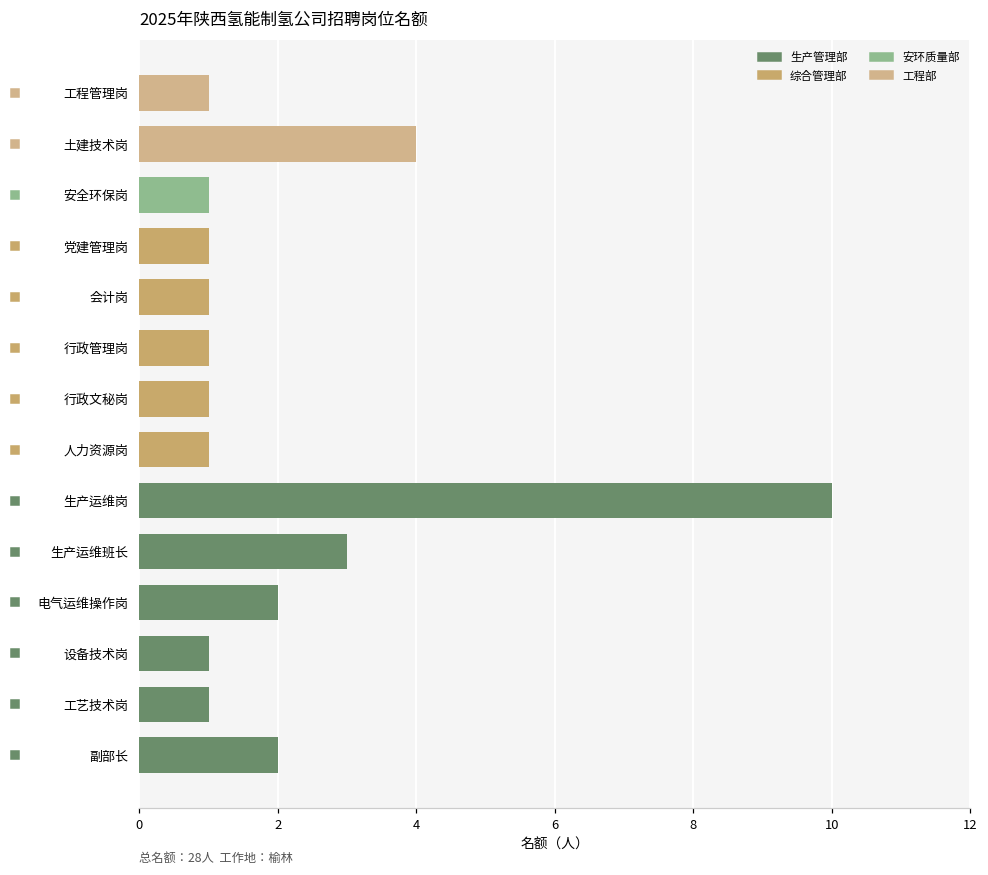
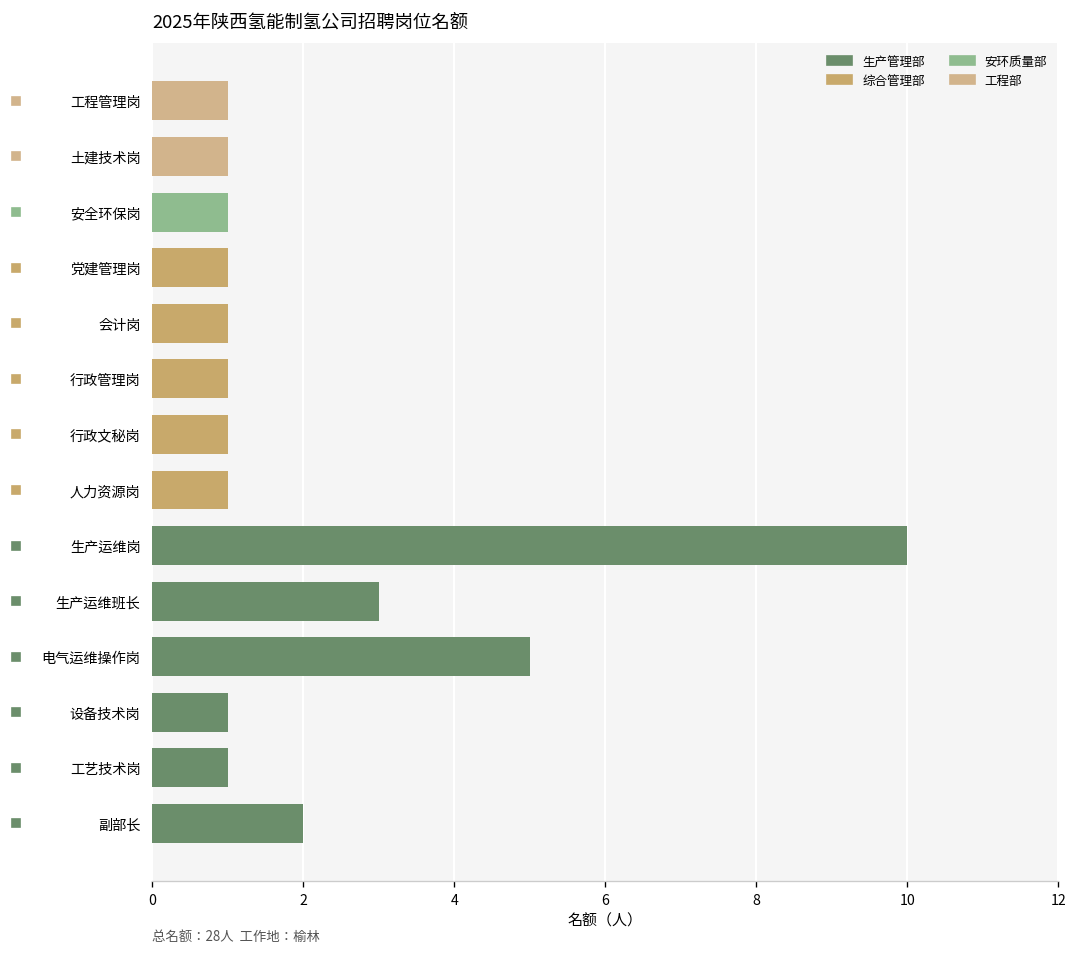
  {
    "工程管理岗": 1,
-   "土建技术岗": 4,
+   "土建技术岗": 1,
    "安全环保岗": 1,
    "党建管理岗": 1,
    "会计岗": 1,
    "行政管理岗": 1,
    "行政文秘岗": 1,
    "人力资源岗": 1,
    "生产运维岗": 10,
    "生产运维班长": 3,
-   "电气运维操作岗": 2,
+   "电气运维操作岗": 5,
    "设备技术岗": 1,
    "工艺技术岗": 1,
    "副部长": 2
  }
